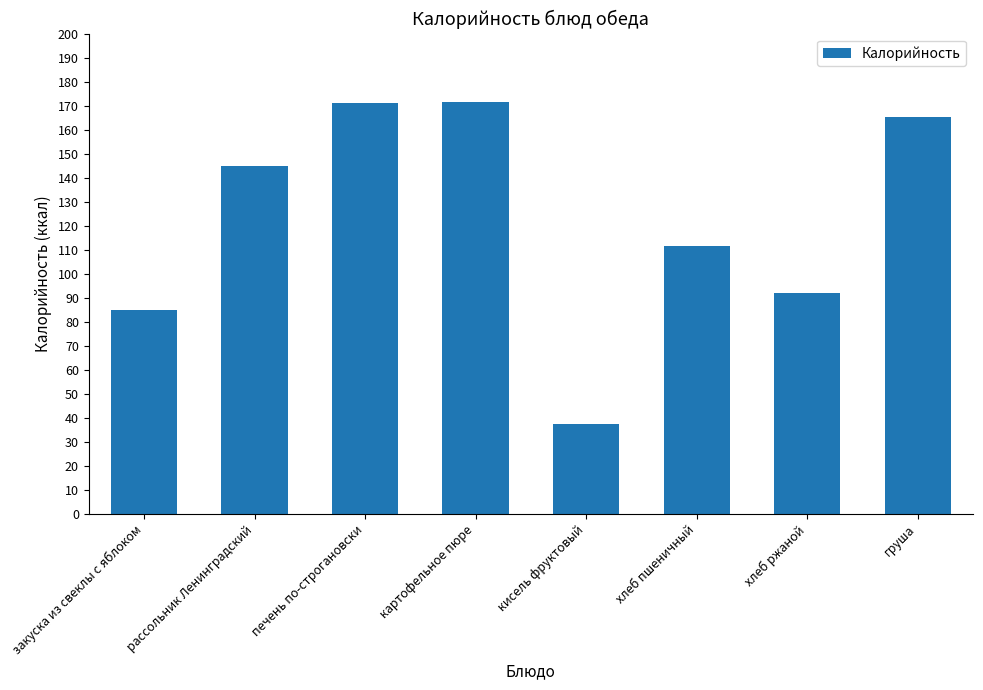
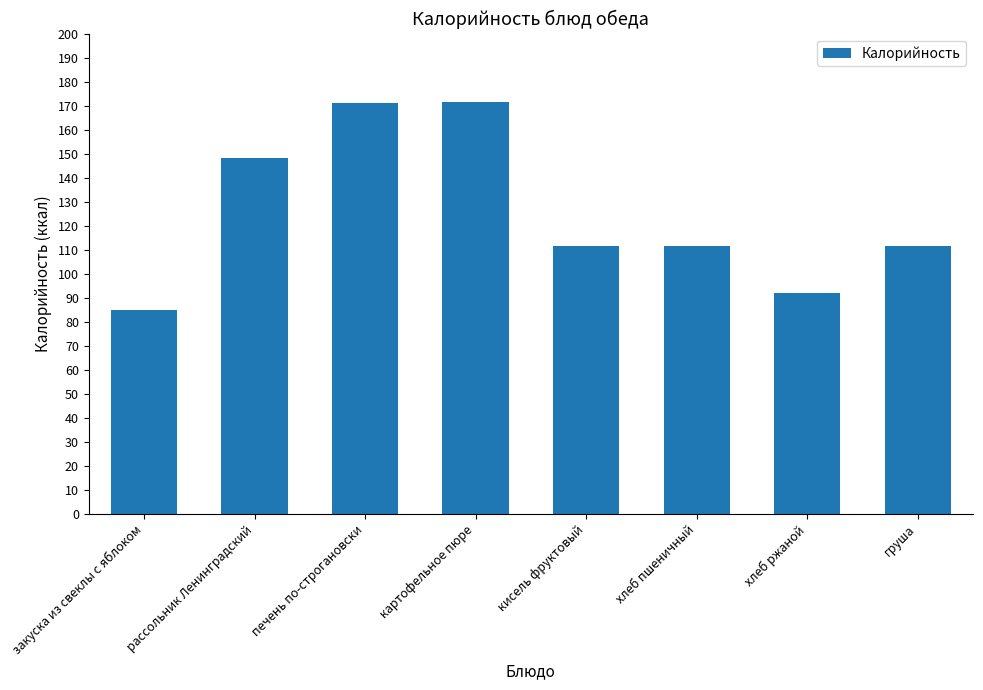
  {
    "закуска из свеклы с яблоком": 85,
-   "рассольник Ленинградский": 145,
+   "рассольник Ленинградский": 148,
    "печень по-строгановски": 171,
    "картофельное пюре": 172,
-   "кисель фруктовый": 37,
+   "кисель фруктовый": 112,
    "хлеб пшеничный": 112,
    "хлеб ржаной": 92,
-   "груша": 165
+   "груша": 112
  }
